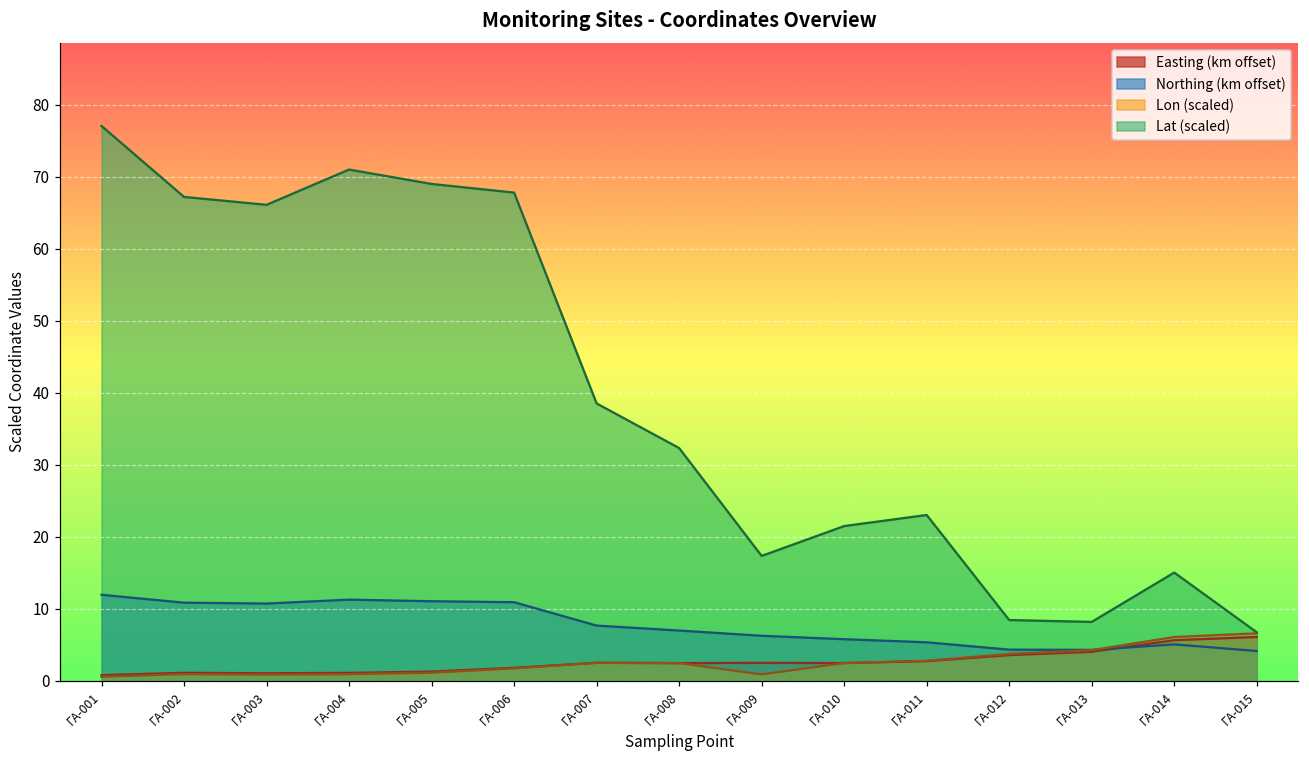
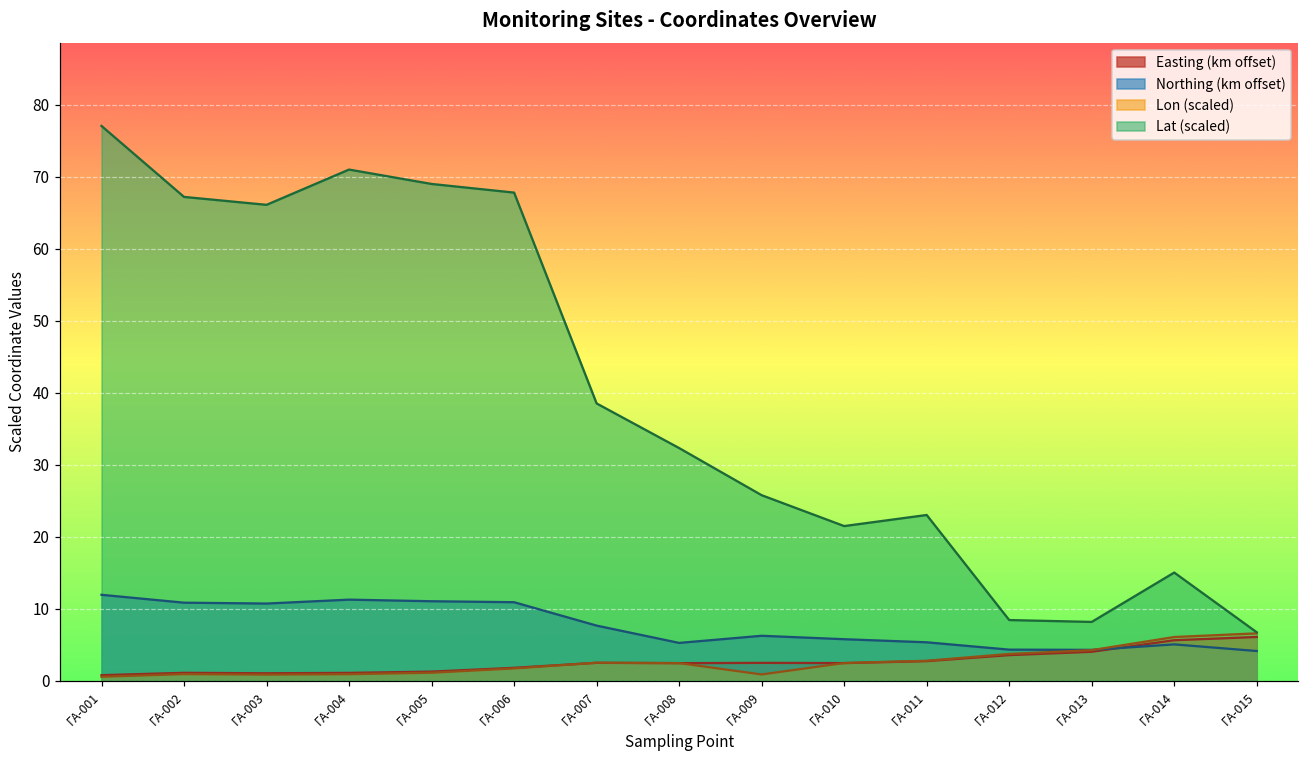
  {
    "Easting (km offset)": {
      "ΓΑ-009": 2,
      "ΓΑ-014": 6,
      "ΓΑ-015": 6
    },
    "Northing (km offset)": {
      "ΓΑ-001": 12,
      "ΓΑ-002": 11,
      "ΓΑ-003": 11,
      "ΓΑ-004": 11,
      "ΓΑ-005": 11,
      "ΓΑ-006": 11,
      "ΓΑ-007": 8,
-     "ΓΑ-008": 7,
+     "ΓΑ-008": 5,
      "ΓΑ-009": 6,
      "ΓΑ-010": 6,
      "ΓΑ-011": 5,
      "ΓΑ-012": 4,
      "ΓΑ-014": 5,
      "ΓΑ-015": 4
    },
    "Lon (scaled)": {
      "ΓΑ-009": 1,
      "ΓΑ-014": 6
    },
    "Lat (scaled)": {
      "ΓΑ-001": 77,
      "ΓΑ-002": 67,
      "ΓΑ-003": 66,
      "ΓΑ-004": 71,
      "ΓΑ-005": 69,
      "ΓΑ-006": 68,
      "ΓΑ-007": 38,
      "ΓΑ-008": 32,
-     "ΓΑ-009": 17,
+     "ΓΑ-009": 26,
      "ΓΑ-010": 21,
      "ΓΑ-011": 23,
      "ΓΑ-012": 8,
      "ΓΑ-013": 8,
      "ΓΑ-014": 15
    }
  }
